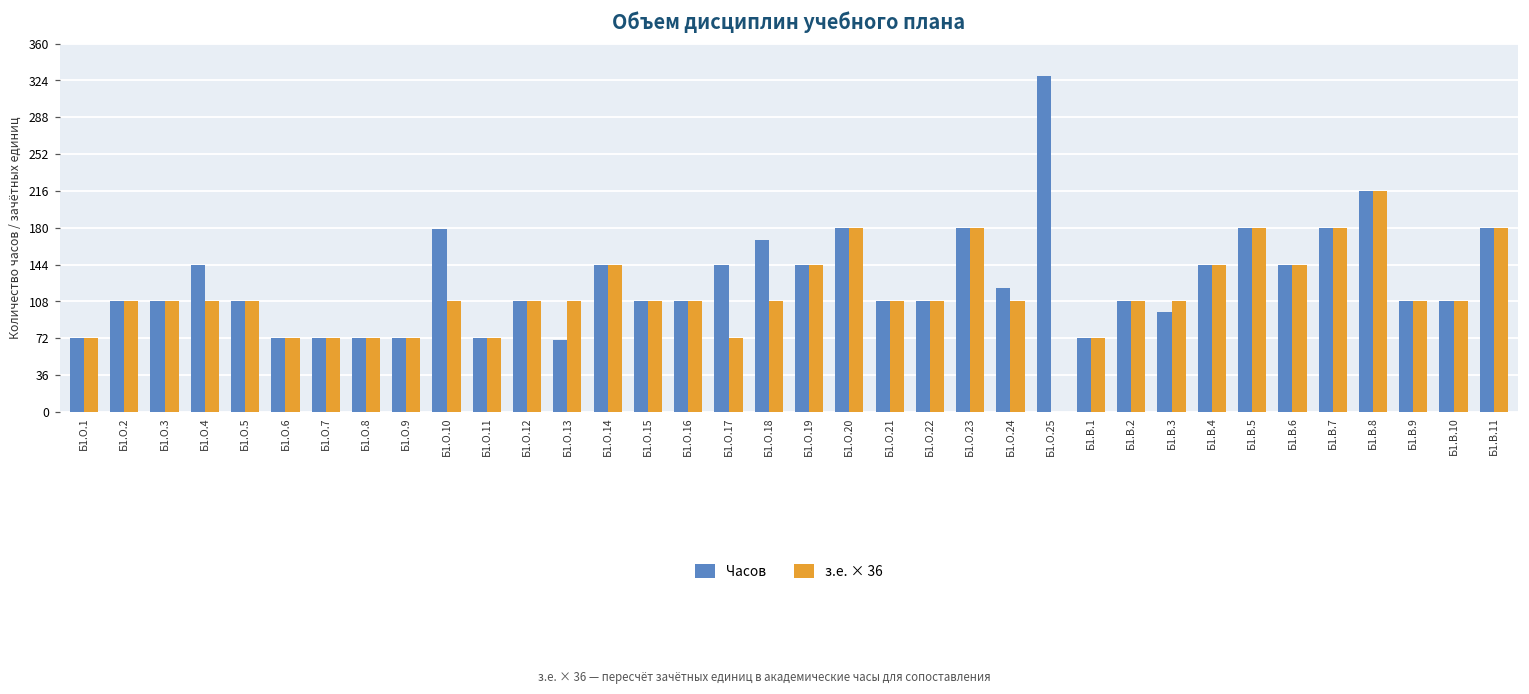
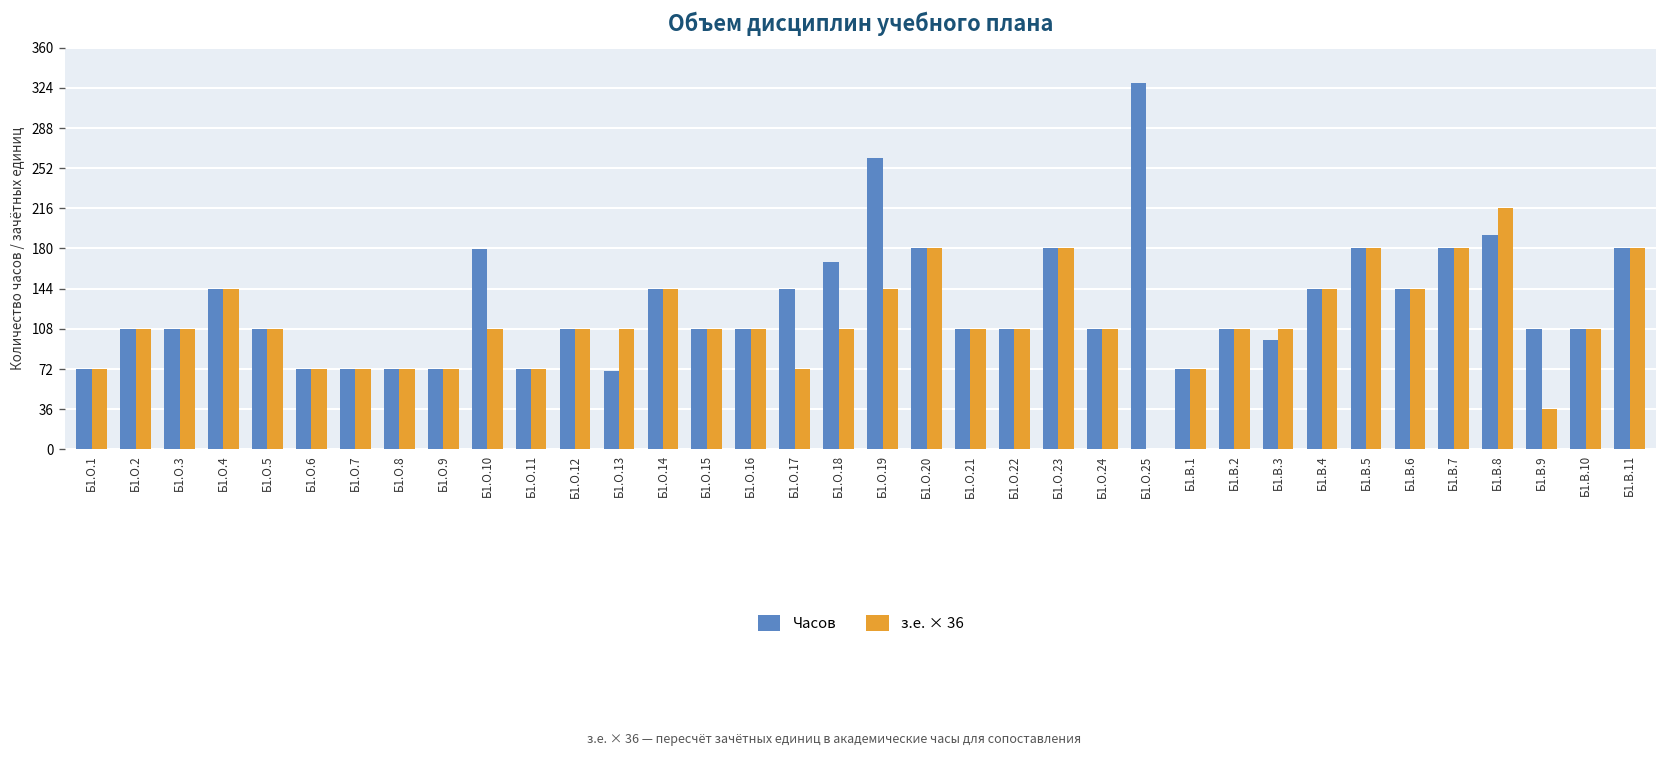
  {
    "Часов": {
      "Б1.О.1": 70,
      "Б1.О.2": 110,
      "Б1.О.3": 110,
      "Б1.О.4": 140,
      "Б1.О.5": 110,
      "Б1.О.6": 70,
      "Б1.О.7": 70,
      "Б1.О.8": 70,
      "Б1.О.9": 70,
      "Б1.О.10": 180,
      "Б1.О.11": 70,
      "Б1.О.12": 110,
      "Б1.О.13": 70,
      "Б1.О.14": 140,
      "Б1.О.15": 110,
      "Б1.О.16": 110,
      "Б1.О.17": 140,
      "Б1.О.18": 170,
-     "Б1.О.19": 140,
+     "Б1.О.19": 260,
      "Б1.О.20": 180,
      "Б1.О.21": 110,
      "Б1.О.22": 110,
      "Б1.О.23": 180,
-     "Б1.О.24": 120,
+     "Б1.О.24": 110,
      "Б1.О.25": 330,
      "Б1.В.1": 70,
      "Б1.В.2": 110,
      "Б1.В.3": 100,
      "Б1.В.4": 140,
      "Б1.В.5": 180,
      "Б1.В.6": 140,
      "Б1.В.7": 180,
-     "Б1.В.8": 220,
+     "Б1.В.8": 190,
      "Б1.В.9": 110,
      "Б1.В.10": 110,
      "Б1.В.11": 180
    },
    "з.е. × 36": {
      "Б1.О.1": 70,
      "Б1.О.2": 110,
      "Б1.О.3": 110,
-     "Б1.О.4": 110,
+     "Б1.О.4": 140,
      "Б1.О.5": 110,
      "Б1.О.6": 70,
      "Б1.О.7": 70,
      "Б1.О.8": 70,
      "Б1.О.9": 70,
      "Б1.О.10": 110,
      "Б1.О.11": 70,
      "Б1.О.12": 110,
      "Б1.О.13": 110,
      "Б1.О.14": 140,
      "Б1.О.15": 110,
      "Б1.О.16": 110,
      "Б1.О.17": 70,
      "Б1.О.18": 110,
      "Б1.О.19": 140,
      "Б1.О.20": 180,
      "Б1.О.21": 110,
      "Б1.О.22": 110,
      "Б1.О.23": 180,
      "Б1.О.24": 110,
      "Б1.О.25": 0,
      "Б1.В.1": 70,
      "Б1.В.2": 110,
      "Б1.В.3": 110,
      "Б1.В.4": 140,
      "Б1.В.5": 180,
      "Б1.В.6": 140,
      "Б1.В.7": 180,
      "Б1.В.8": 220,
-     "Б1.В.9": 110,
+     "Б1.В.9": 40,
      "Б1.В.10": 110,
      "Б1.В.11": 180
    }
  }
